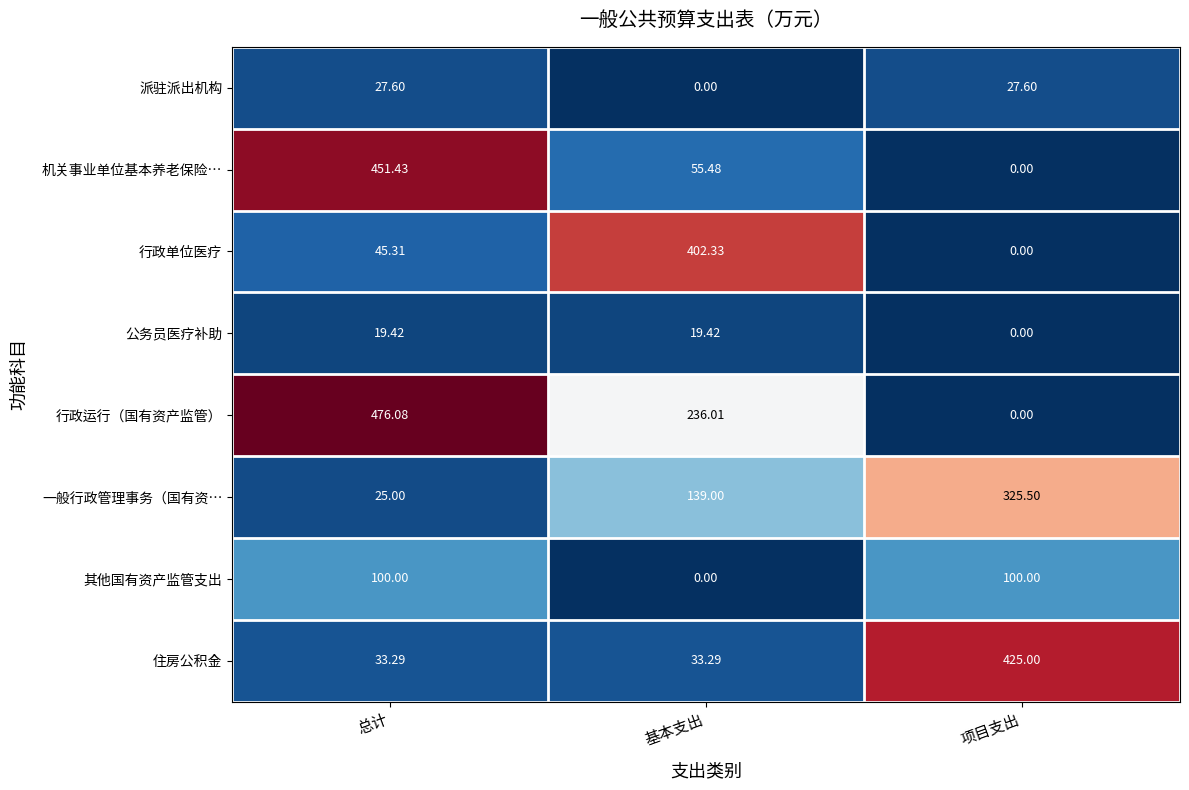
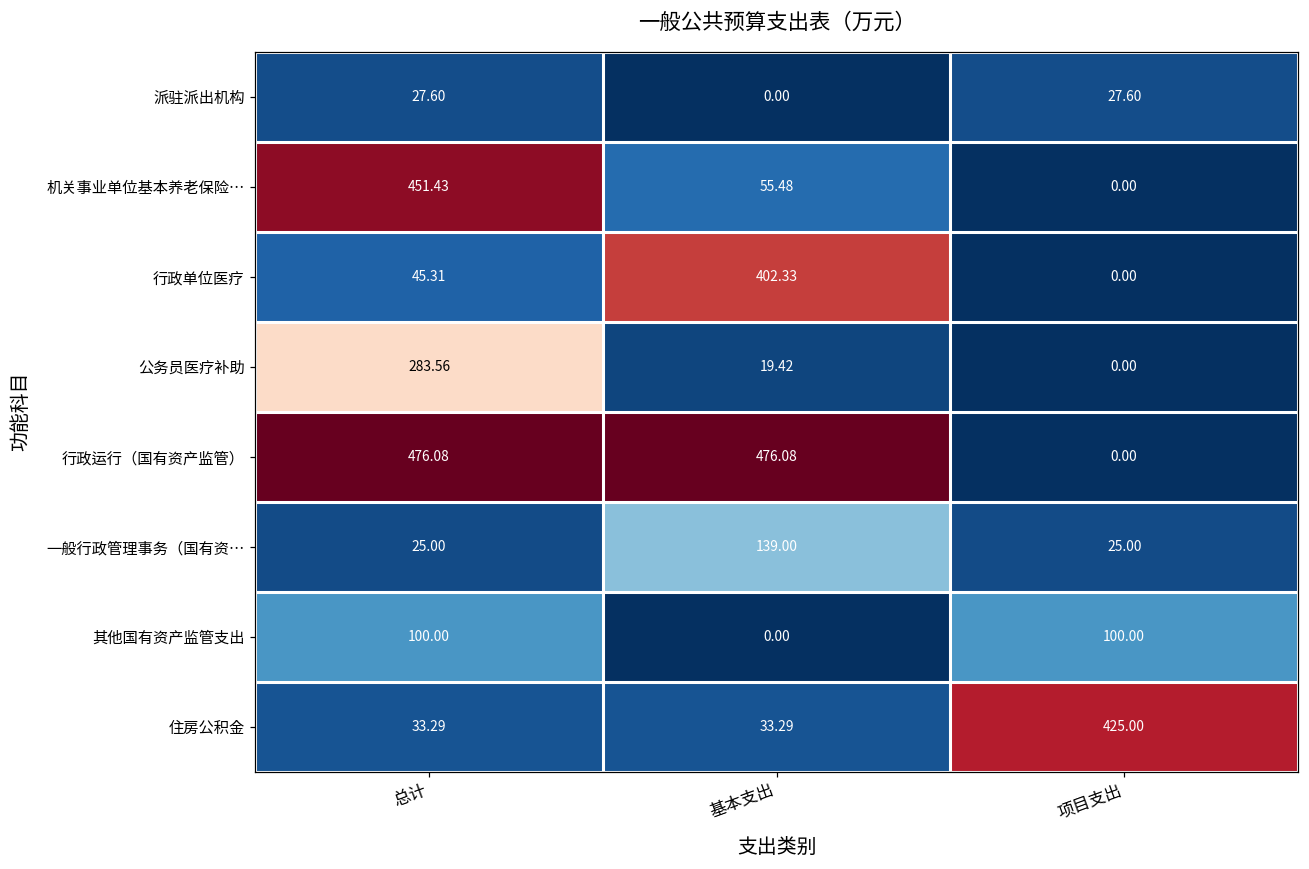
  {
    "派驻派出机构": {
      "总计": 27.60,
      "基本支出": 0.00,
      "项目支出": 27.60
    },
    "机关事业单位基本养老保险…": {
      "总计": 451.43,
      "基本支出": 55.48,
      "项目支出": 0.00
    },
    "行政单位医疗": {
      "总计": 45.31,
      "基本支出": 402.33,
      "项目支出": 0.00
    },
    "公务员医疗补助": {
-     "总计": 19.42,
+     "总计": 283.56,
      "基本支出": 19.42,
      "项目支出": 0.00
    },
    "行政运行（国有资产监管）": {
      "总计": 476.08,
-     "基本支出": 236.01,
+     "基本支出": 476.08,
      "项目支出": 0.00
    },
    "一般行政管理事务（国有资…": {
      "总计": 25.00,
      "基本支出": 139.00,
-     "项目支出": 325.50
+     "项目支出": 25.00
    },
    "其他国有资产监管支出": {
      "总计": 100.00,
      "基本支出": 0.00,
      "项目支出": 100.00
    },
    "住房公积金": {
      "总计": 33.29,
      "基本支出": 33.29,
      "项目支出": 425.00
    }
  }
